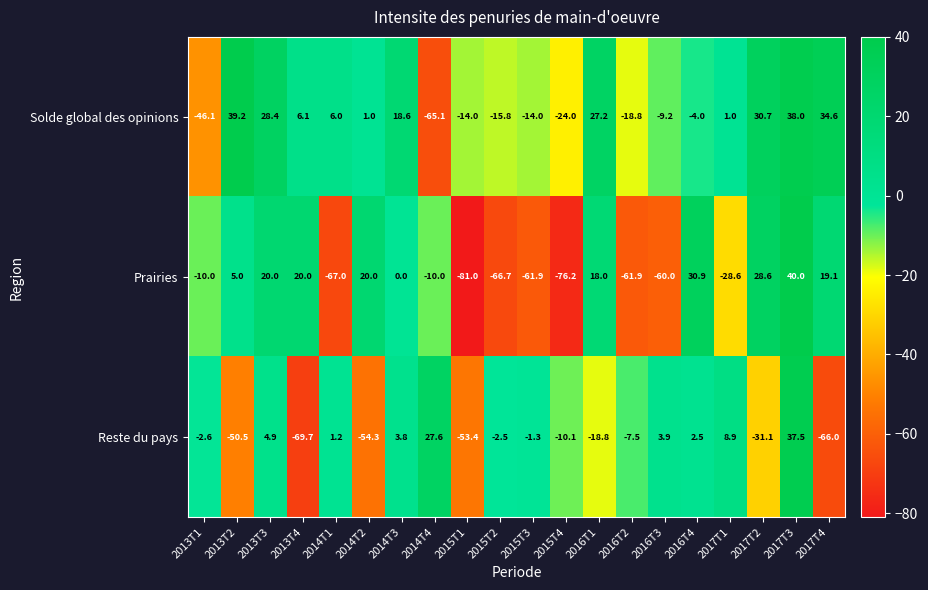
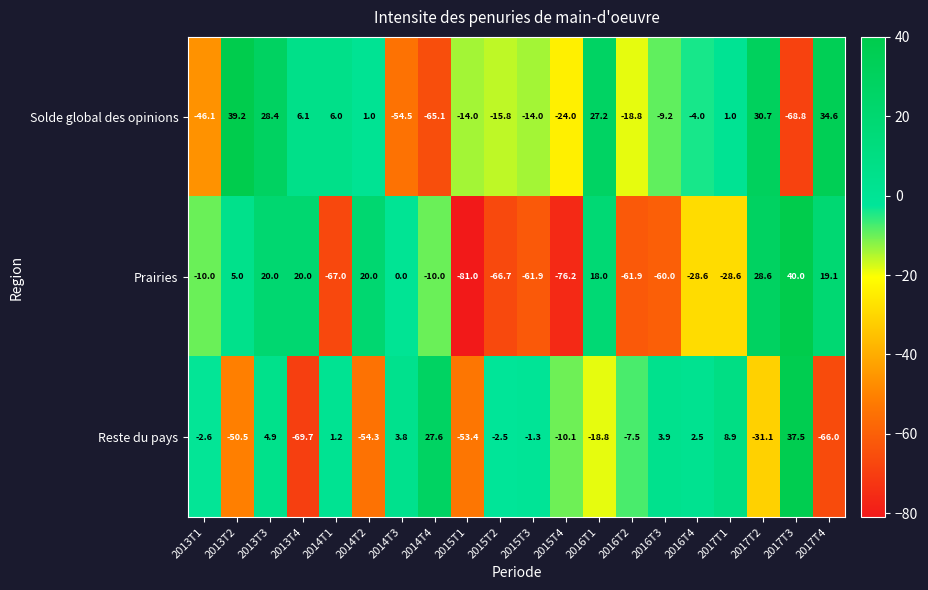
  {
    "Solde global des opinions": {
      "2013T1": -46.1,
      "2013T2": 39.2,
      "2013T3": 28.4,
      "2013T4": 6.1,
      "2014T1": 6.0,
      "2014T2": 1.0,
-     "2014T3": 18.6,
+     "2014T3": -54.5,
      "2014T4": -65.1,
      "2015T1": -14.0,
      "2015T2": -15.8,
      "2015T3": -14.0,
      "2015T4": -24.0,
      "2016T1": 27.2,
      "2016T2": -18.8,
      "2016T3": -9.2,
      "2016T4": -4.0,
      "2017T1": 1.0,
      "2017T2": 30.7,
-     "2017T3": 38.0,
+     "2017T3": -68.8,
      "2017T4": 34.6
    },
    "Prairies": {
      "2013T1": -10.0,
      "2013T2": 5.0,
      "2013T3": 20.0,
      "2013T4": 20.0,
      "2014T1": -67.0,
      "2014T2": 20.0,
      "2014T3": 0.0,
      "2014T4": -10.0,
      "2015T1": -81.0,
      "2015T2": -66.7,
      "2015T3": -61.9,
      "2015T4": -76.2,
      "2016T1": 18.0,
      "2016T2": -61.9,
      "2016T3": -60.0,
-     "2016T4": 30.9,
+     "2016T4": -28.6,
      "2017T1": -28.6,
      "2017T2": 28.6,
      "2017T3": 40.0,
      "2017T4": 19.1
    },
    "Reste du pays": {
      "2013T1": -2.6,
      "2013T2": -50.5,
      "2013T3": 4.9,
      "2013T4": -69.7,
      "2014T1": 1.2,
      "2014T2": -54.3,
      "2014T3": 3.8,
      "2014T4": 27.6,
      "2015T1": -53.4,
      "2015T2": -2.5,
      "2015T3": -1.3,
      "2015T4": -10.1,
      "2016T1": -18.8,
      "2016T2": -7.5,
      "2016T3": 3.9,
      "2016T4": 2.5,
      "2017T1": 8.9,
      "2017T2": -31.1,
      "2017T3": 37.5,
      "2017T4": -66.0
    }
  }
